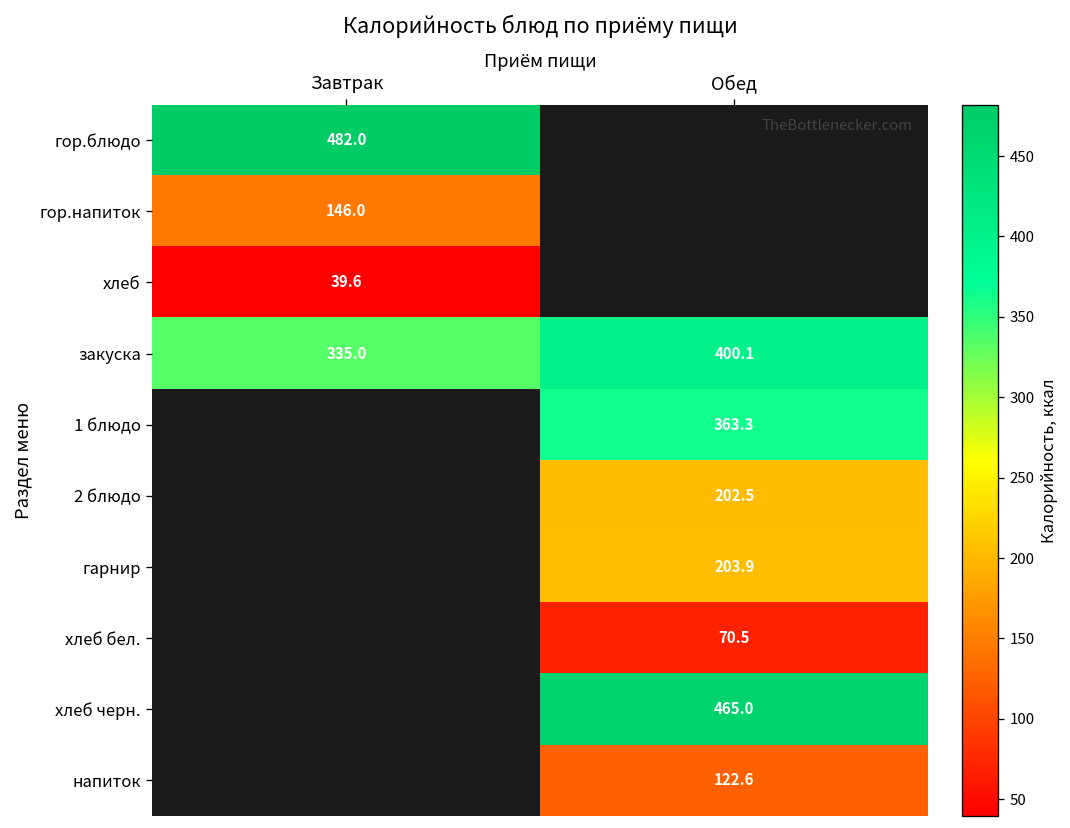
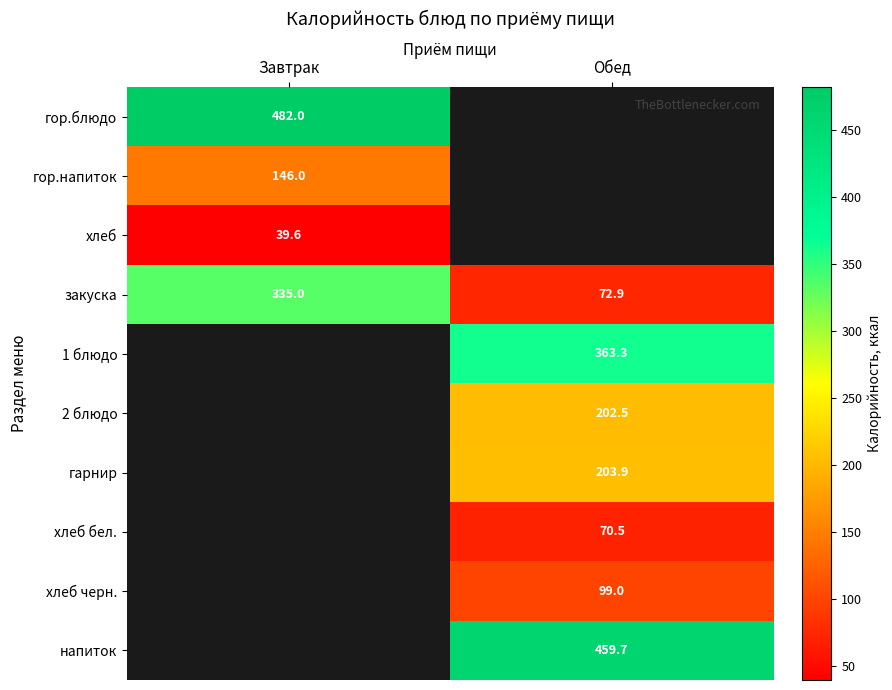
  {
    "гор.блюдо": {
      "Завтрак": 482.0
    },
    "гор.напиток": {
      "Завтрак": 146.0
    },
    "хлеб": {
      "Завтрак": 39.6
    },
    "закуска": {
      "Завтрак": 335.0,
-     "Обед": 400.1
+     "Обед": 72.9
    },
    "1 блюдо": {
      "Обед": 363.3
    },
    "2 блюдо": {
      "Обед": 202.5
    },
    "гарнир": {
      "Обед": 203.9
    },
    "хлеб бел.": {
      "Обед": 70.5
    },
    "хлеб черн.": {
-     "Обед": 465.0
+     "Обед": 99.0
    },
    "напиток": {
-     "Обед": 122.6
+     "Обед": 459.7
    }
  }
